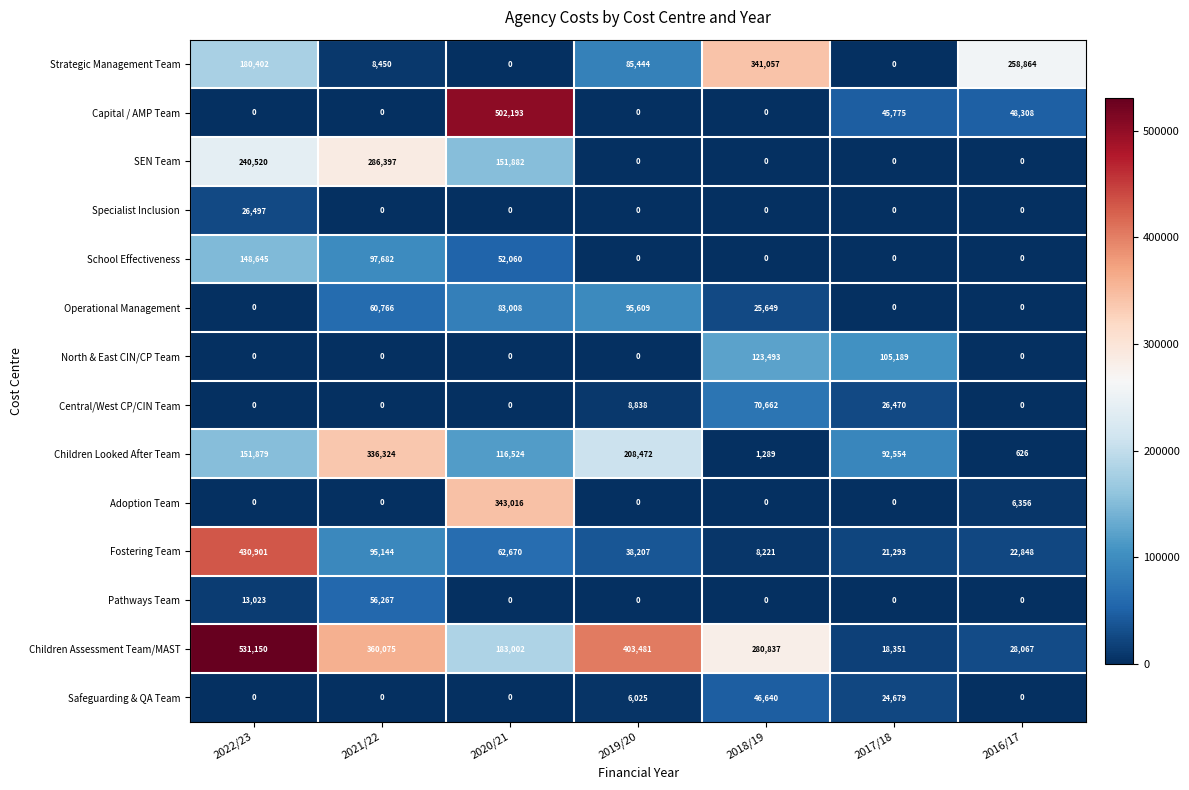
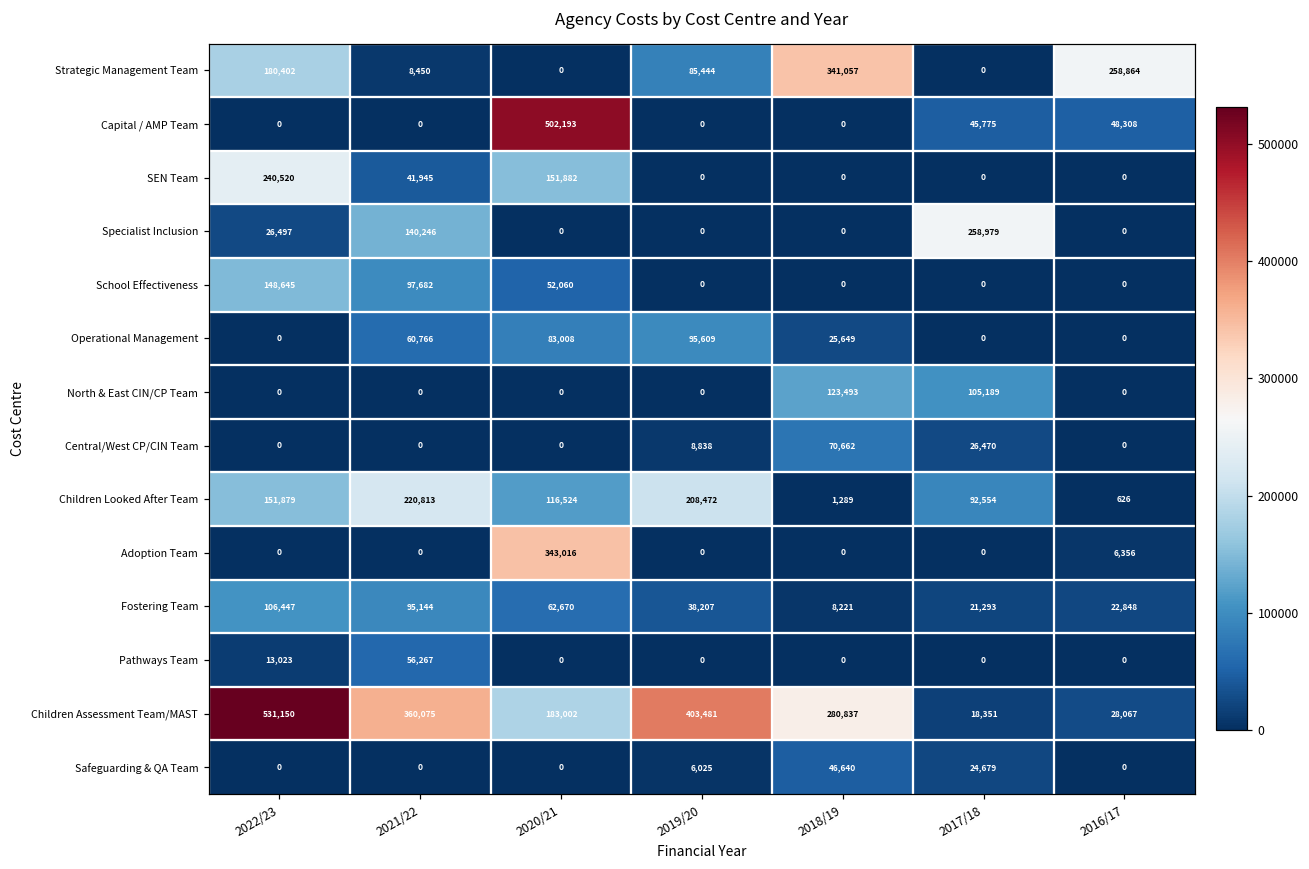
  {
    "Strategic Management Team": {
      "2022/23": "180,402",
      "2021/22": "8,450",
      "2020/21": "0",
      "2019/20": "85,444",
      "2018/19": "341,057",
      "2017/18": "0",
      "2016/17": "258,864"
    },
    "Capital / AMP Team": {
      "2022/23": "0",
      "2021/22": "0",
      "2020/21": "502,193",
      "2019/20": "0",
      "2018/19": "0",
      "2017/18": "45,775",
      "2016/17": "48,308"
    },
    "SEN Team": {
      "2022/23": "240,520",
-     "2021/22": "286,397",
+     "2021/22": "41,945",
      "2020/21": "151,882",
      "2019/20": "0",
      "2018/19": "0",
      "2017/18": "0",
      "2016/17": "0"
    },
    "Specialist Inclusion": {
      "2022/23": "26,497",
-     "2021/22": "0",
+     "2021/22": "140,246",
      "2020/21": "0",
      "2019/20": "0",
      "2018/19": "0",
-     "2017/18": "0",
+     "2017/18": "258,979",
      "2016/17": "0"
    },
    "School Effectiveness": {
      "2022/23": "148,645",
      "2021/22": "97,682",
      "2020/21": "52,060",
      "2019/20": "0",
      "2018/19": "0",
      "2017/18": "0",
      "2016/17": "0"
    },
    "Operational Management": {
      "2022/23": "0",
      "2021/22": "60,766",
      "2020/21": "83,008",
      "2019/20": "95,609",
      "2018/19": "25,649",
      "2017/18": "0",
      "2016/17": "0"
    },
    "North & East CIN/CP Team": {
      "2022/23": "0",
      "2021/22": "0",
      "2020/21": "0",
      "2019/20": "0",
      "2018/19": "123,493",
      "2017/18": "105,189",
      "2016/17": "0"
    },
    "Central/West CP/CIN Team": {
      "2022/23": "0",
      "2021/22": "0",
      "2020/21": "0",
      "2019/20": "8,838",
      "2018/19": "70,662",
      "2017/18": "26,470",
      "2016/17": "0"
    },
    "Children Looked After Team": {
      "2022/23": "151,879",
-     "2021/22": "336,324",
+     "2021/22": "220,813",
      "2020/21": "116,524",
      "2019/20": "208,472",
      "2018/19": "1,289",
      "2017/18": "92,554",
      "2016/17": "626"
    },
    "Adoption Team": {
      "2022/23": "0",
      "2021/22": "0",
      "2020/21": "343,016",
      "2019/20": "0",
      "2018/19": "0",
      "2017/18": "0",
      "2016/17": "6,356"
    },
    "Fostering Team": {
-     "2022/23": "430,901",
+     "2022/23": "106,447",
      "2021/22": "95,144",
      "2020/21": "62,670",
      "2019/20": "38,207",
      "2018/19": "8,221",
      "2017/18": "21,293",
      "2016/17": "22,848"
    },
    "Pathways Team": {
      "2022/23": "13,023",
      "2021/22": "56,267",
      "2020/21": "0",
      "2019/20": "0",
      "2018/19": "0",
      "2017/18": "0",
      "2016/17": "0"
    },
    "Children Assessment Team/MAST": {
      "2022/23": "531,150",
      "2021/22": "360,075",
      "2020/21": "183,002",
      "2019/20": "403,481",
      "2018/19": "280,837",
      "2017/18": "18,351",
      "2016/17": "28,067"
    },
    "Safeguarding & QA Team": {
      "2022/23": "0",
      "2021/22": "0",
      "2020/21": "0",
      "2019/20": "6,025",
      "2018/19": "46,640",
      "2017/18": "24,679",
      "2016/17": "0"
    }
  }
